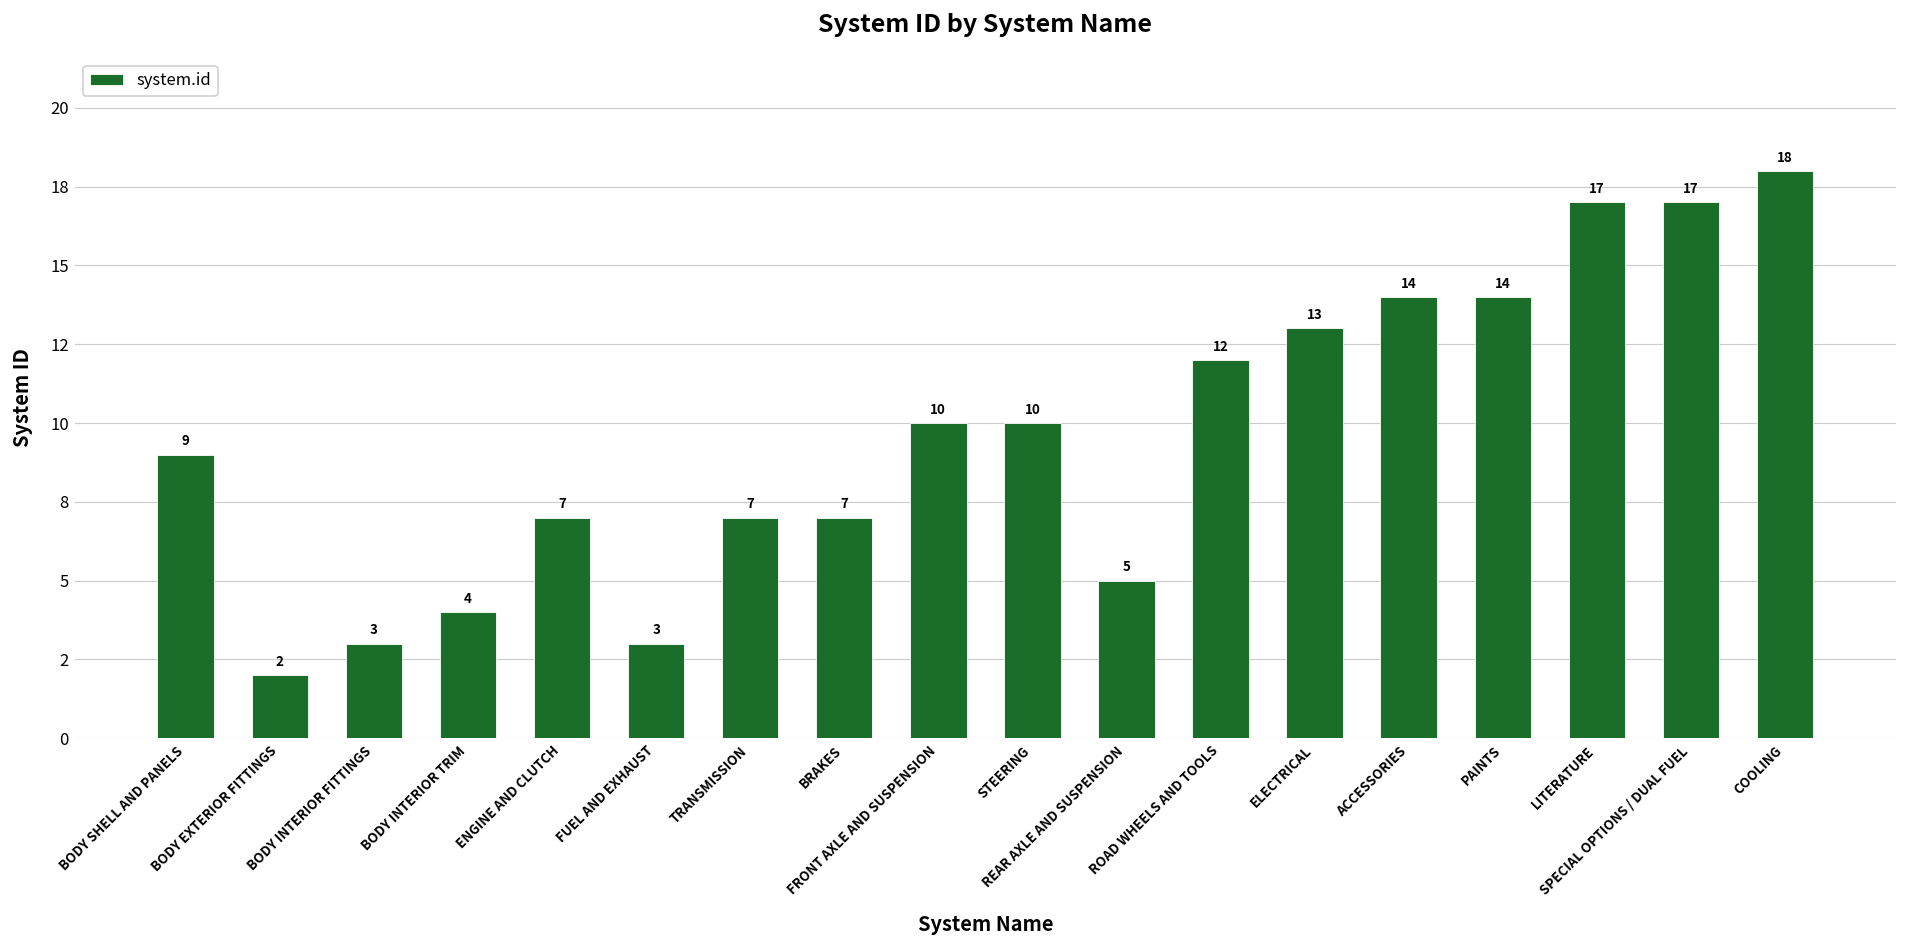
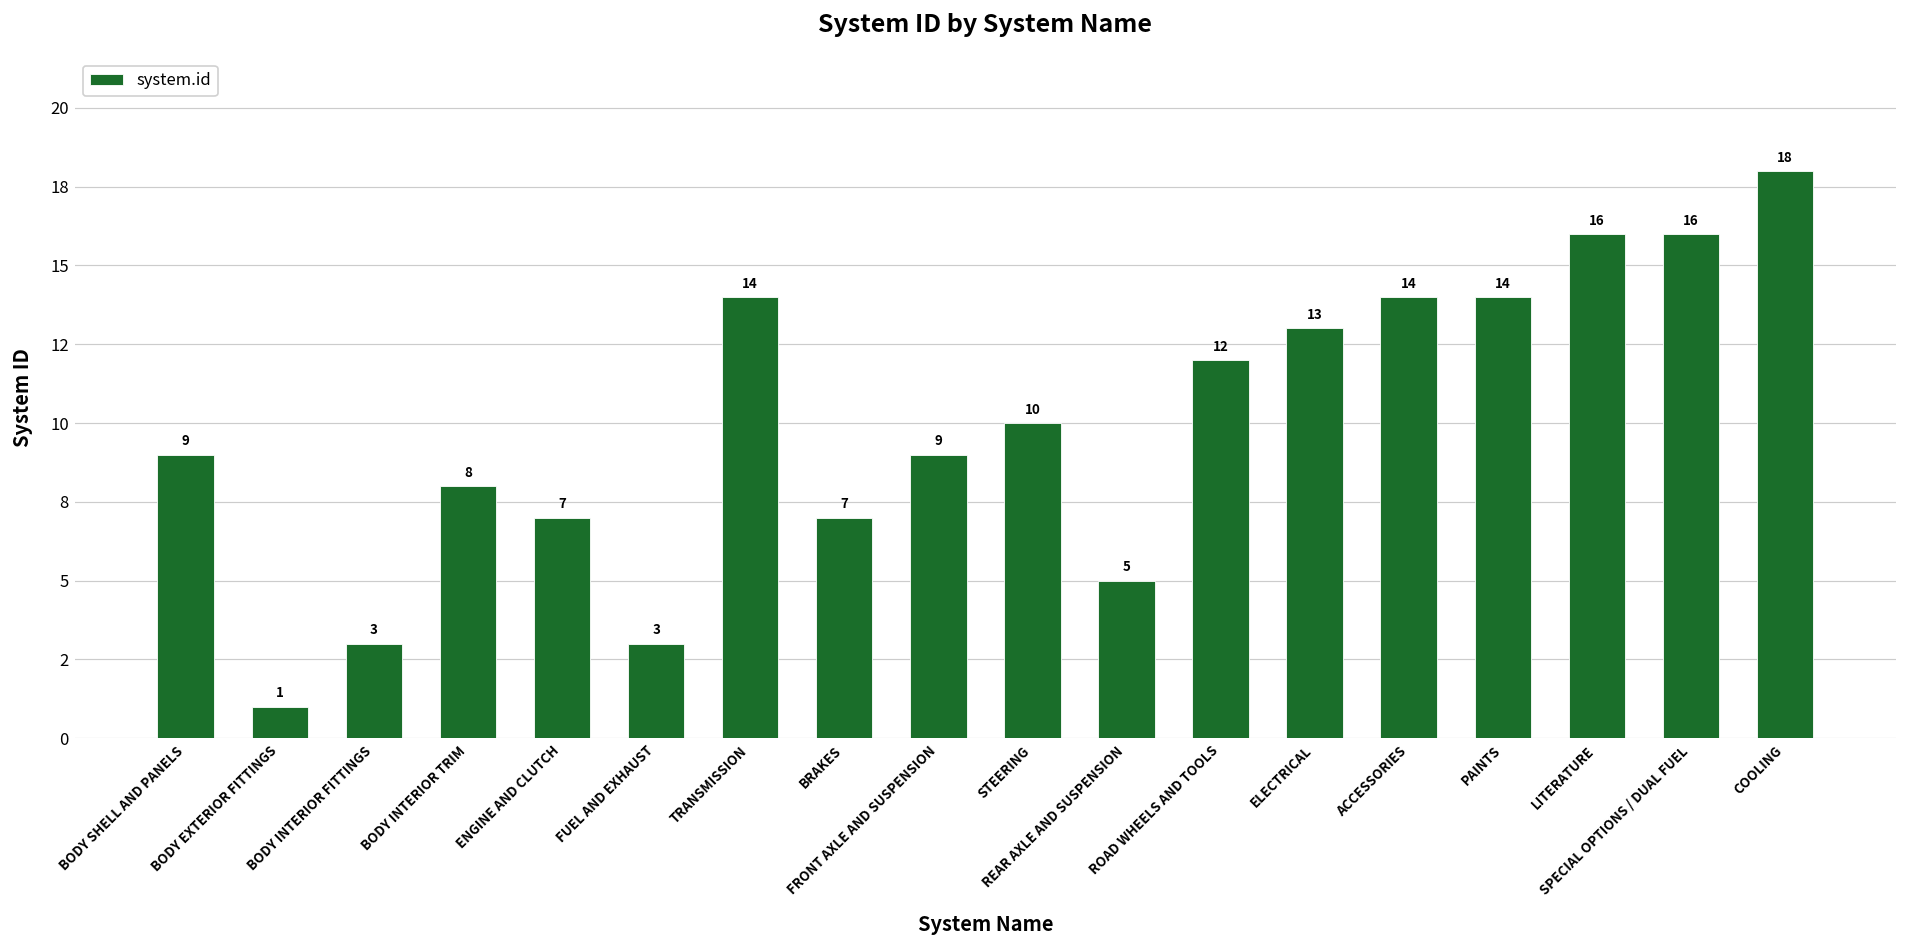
  {
    "BODY SHELL AND PANELS": 9,
-   "BODY EXTERIOR FITTINGS": 2,
+   "BODY EXTERIOR FITTINGS": 1,
    "BODY INTERIOR FITTINGS": 3,
-   "BODY INTERIOR TRIM": 4,
+   "BODY INTERIOR TRIM": 8,
    "ENGINE AND CLUTCH": 7,
    "FUEL AND EXHAUST": 3,
-   "TRANSMISSION": 7,
+   "TRANSMISSION": 14,
    "BRAKES": 7,
-   "FRONT AXLE AND SUSPENSION": 10,
+   "FRONT AXLE AND SUSPENSION": 9,
    "STEERING": 10,
    "REAR AXLE AND SUSPENSION": 5,
    "ROAD WHEELS AND TOOLS": 12,
    "ELECTRICAL": 13,
    "ACCESSORIES": 14,
    "PAINTS": 14,
-   "LITERATURE": 17,
-   "SPECIAL OPTIONS / DUAL FUEL": 17,
+   "LITERATURE": 16,
+   "SPECIAL OPTIONS / DUAL FUEL": 16,
    "COOLING": 18
  }
